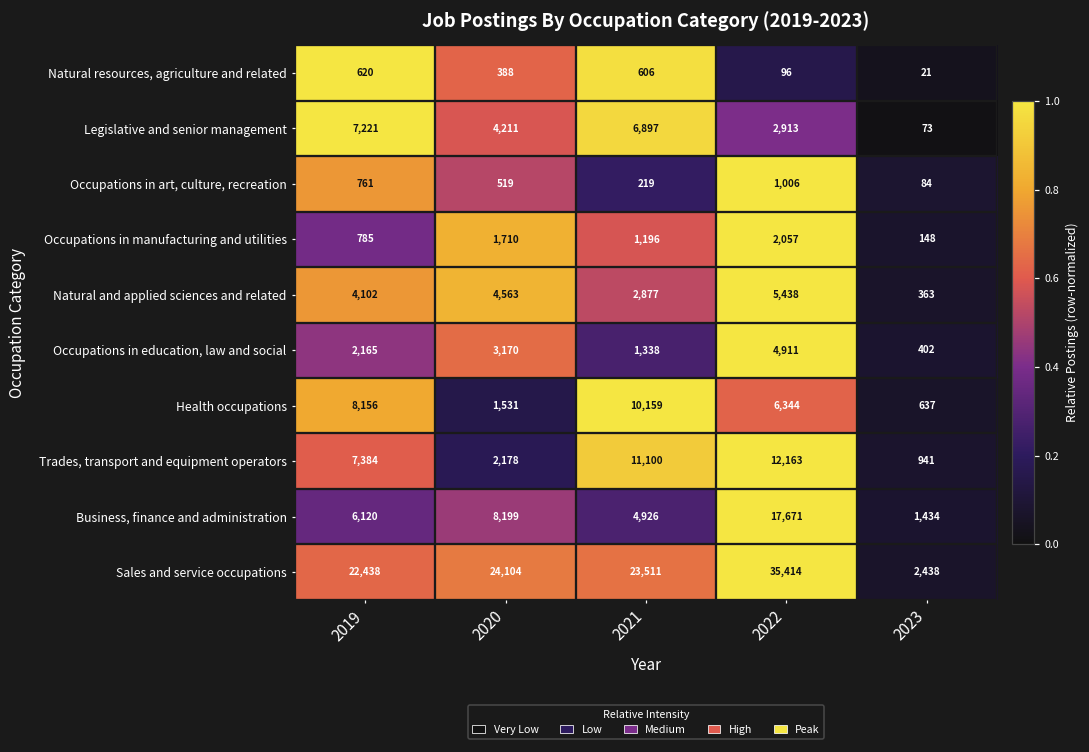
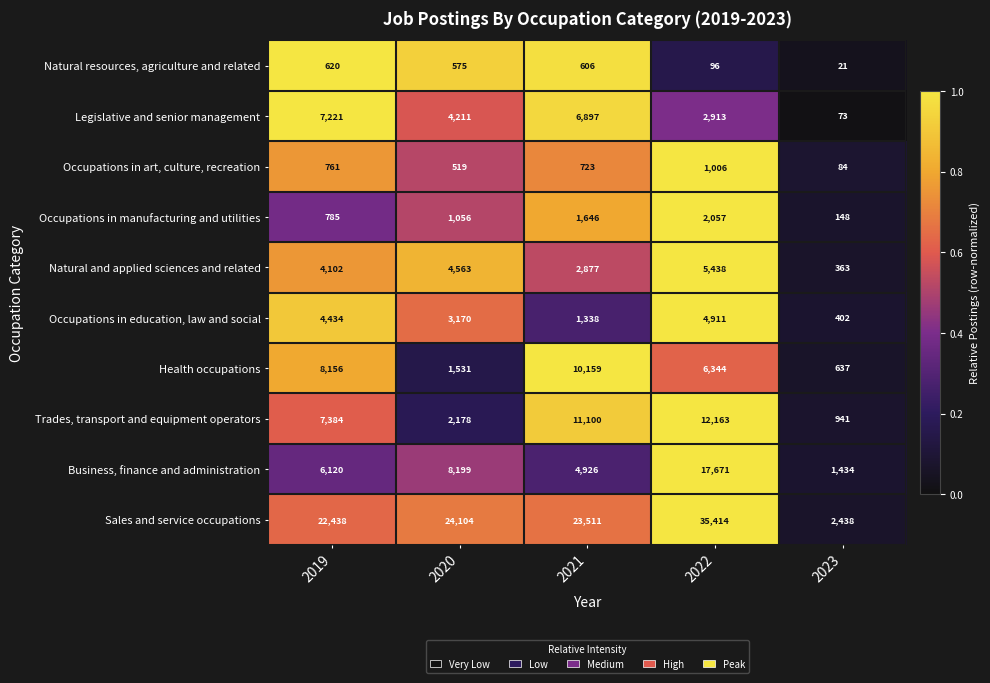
  {
    "Natural resources, agriculture and related": {
      "2019": "620",
-     "2020": "388",
+     "2020": "575",
      "2021": "606",
      "2022": "96",
      "2023": "21"
    },
    "Legislative and senior management": {
      "2019": "7,221",
      "2020": "4,211",
      "2021": "6,897",
      "2022": "2,913",
      "2023": "73"
    },
    "Occupations in art, culture, recreation": {
      "2019": "761",
      "2020": "519",
-     "2021": "219",
+     "2021": "723",
      "2022": "1,006",
      "2023": "84"
    },
    "Occupations in manufacturing and utilities": {
      "2019": "785",
-     "2020": "1,710",
-     "2021": "1,196",
+     "2020": "1,056",
+     "2021": "1,646",
      "2022": "2,057",
      "2023": "148"
    },
    "Natural and applied sciences and related": {
      "2019": "4,102",
      "2020": "4,563",
      "2021": "2,877",
      "2022": "5,438",
      "2023": "363"
    },
    "Occupations in education, law and social": {
-     "2019": "2,165",
+     "2019": "4,434",
      "2020": "3,170",
      "2021": "1,338",
      "2022": "4,911",
      "2023": "402"
    },
    "Health occupations": {
      "2019": "8,156",
      "2020": "1,531",
      "2021": "10,159",
      "2022": "6,344",
      "2023": "637"
    },
    "Trades, transport and equipment operators": {
      "2019": "7,384",
      "2020": "2,178",
      "2021": "11,100",
      "2022": "12,163",
      "2023": "941"
    },
    "Business, finance and administration": {
      "2019": "6,120",
      "2020": "8,199",
      "2021": "4,926",
      "2022": "17,671",
      "2023": "1,434"
    },
    "Sales and service occupations": {
      "2019": "22,438",
      "2020": "24,104",
      "2021": "23,511",
      "2022": "35,414",
      "2023": "2,438"
    }
  }
